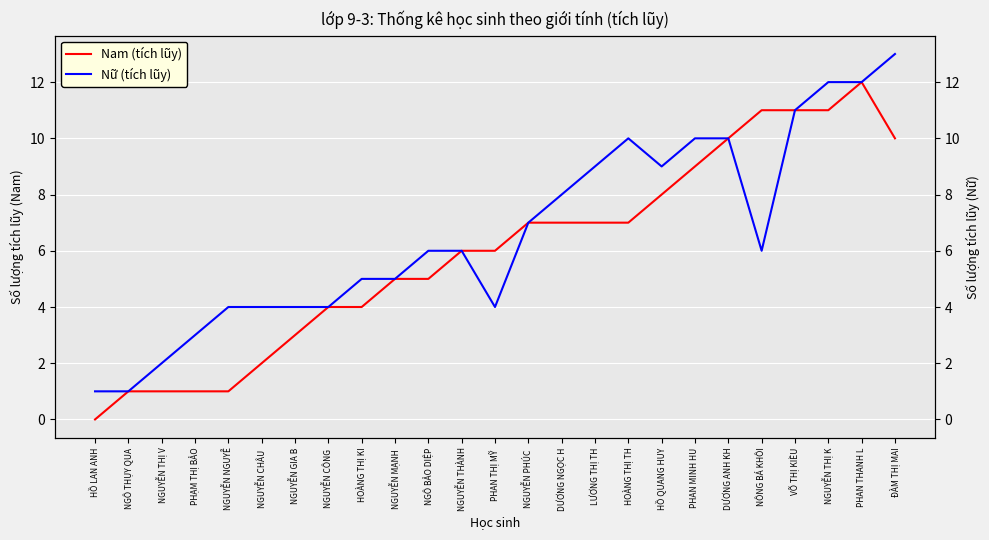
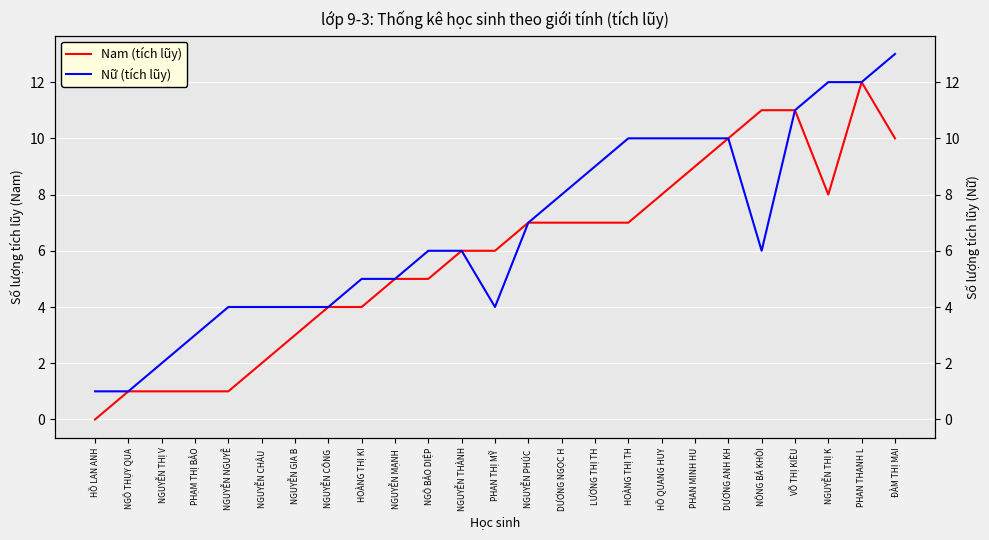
  {
    "Nam (tích lũy)": {
      "HỒ LAN ANH": 0,
      "NGUYỄN THỊ V": 1,
      "PHẠM THỊ BẢO": 1,
      "NGUYỄN NGUYỄ": 1,
      "NGUYỄN CHÂU": 2,
      "NGUYỄN GIA B": 3,
      "HOÀNG THỊ KI": 4,
      "NGÔ BẢO DIỆP": 5,
      "PHAN THỊ MỸ": 6,
      "DƯƠNG NGỌC H": 7,
      "LƯƠNG THỊ TH": 7,
      "HOÀNG THỊ TH": 7,
      "HỒ QUANG HUY": 8,
      "PHAN MINH HU": 9,
      "NÔNG BÁ KHÔI": 11,
-     "NGUYỄN THỊ K": 11,
+     "NGUYỄN THỊ K": 8,
      "ĐÀM THỊ MAI": 10
    },
    "Nữ (tích lũy)": {
      "HỒ LAN ANH": 1,
      "NGUYỄN THỊ V": 2,
      "PHẠM THỊ BẢO": 3,
      "NGUYỄN NGUYỄ": 4,
      "NGUYỄN CHÂU": 4,
      "NGUYỄN GIA B": 4,
      "HOÀNG THỊ KI": 5,
      "NGÔ BẢO DIỆP": 6,
      "PHAN THỊ MỸ": 4,
      "DƯƠNG NGỌC H": 8,
      "LƯƠNG THỊ TH": 9,
      "HOÀNG THỊ TH": 10,
-     "HỒ QUANG HUY": 9,
+     "HỒ QUANG HUY": 10,
      "PHAN MINH HU": 10,
      "NÔNG BÁ KHÔI": 6,
      "NGUYỄN THỊ K": 12,
      "ĐÀM THỊ MAI": 13
    }
  }
